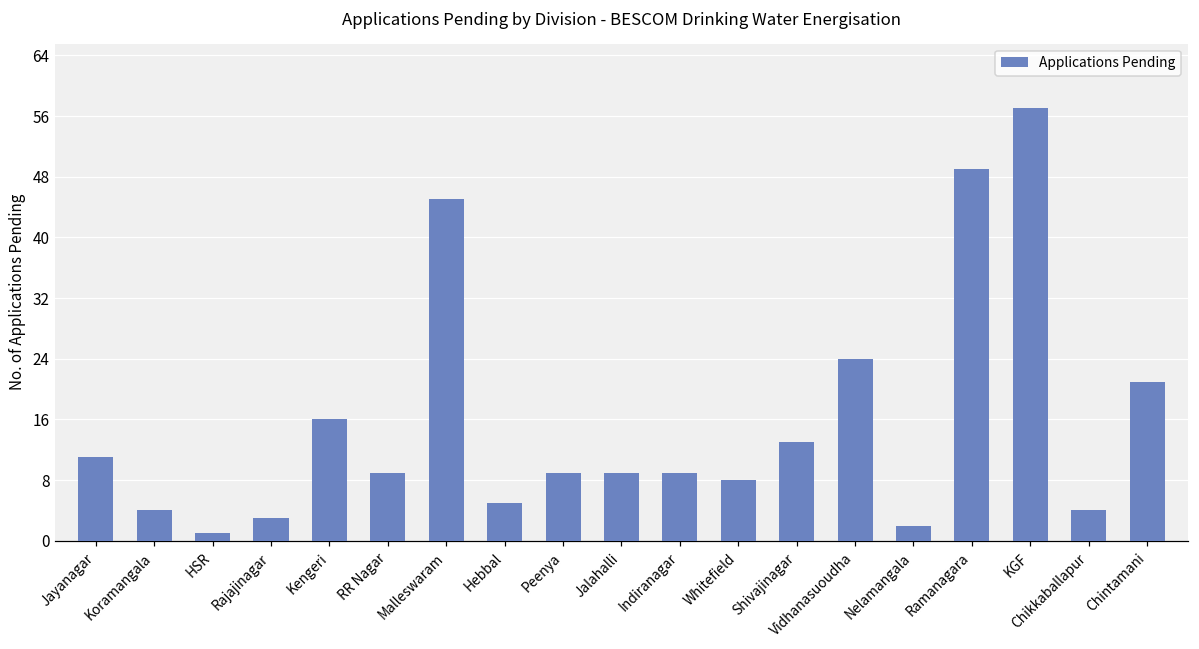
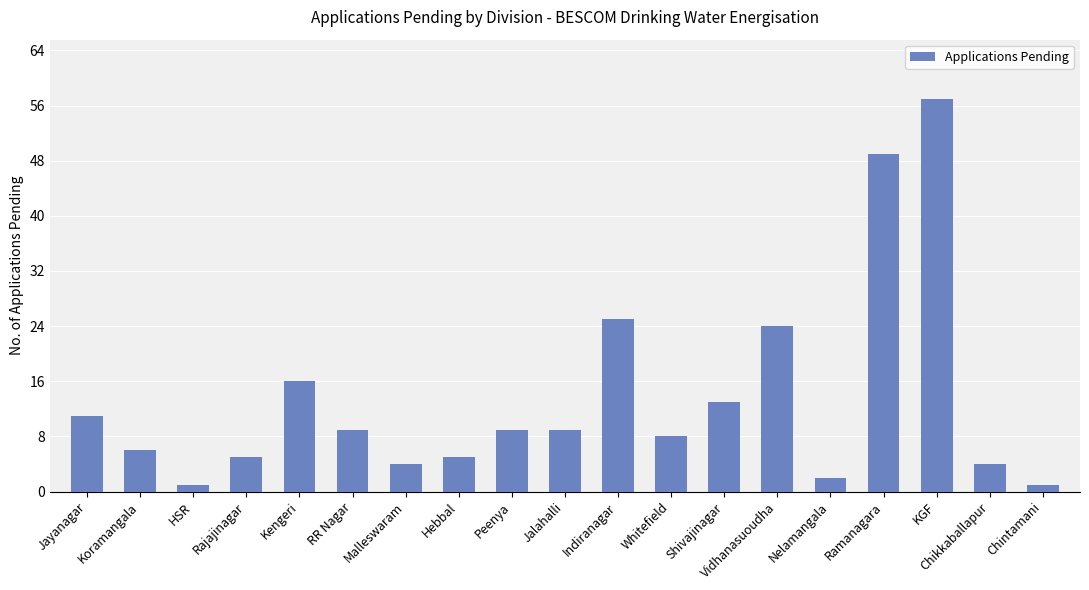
  {
    "Jayanagar": 11,
-   "Koramangala": 4,
+   "Koramangala": 6,
    "HSR": 1,
-   "Rajajinagar": 3,
+   "Rajajinagar": 5,
    "Kengeri": 16,
    "RR Nagar": 9,
-   "Malleswaram": 45,
+   "Malleswaram": 4,
    "Hebbal": 5,
    "Peenya": 9,
    "Jalahalli": 9,
-   "Indiranagar": 9,
+   "Indiranagar": 25,
    "Whitefield": 8,
    "Shivajinagar": 13,
    "Vidhanasuoudha": 24,
    "Nelamangala": 2,
    "Ramanagara": 49,
    "KGF": 57,
    "Chikkaballapur": 4,
-   "Chintamani": 21
+   "Chintamani": 1
  }
